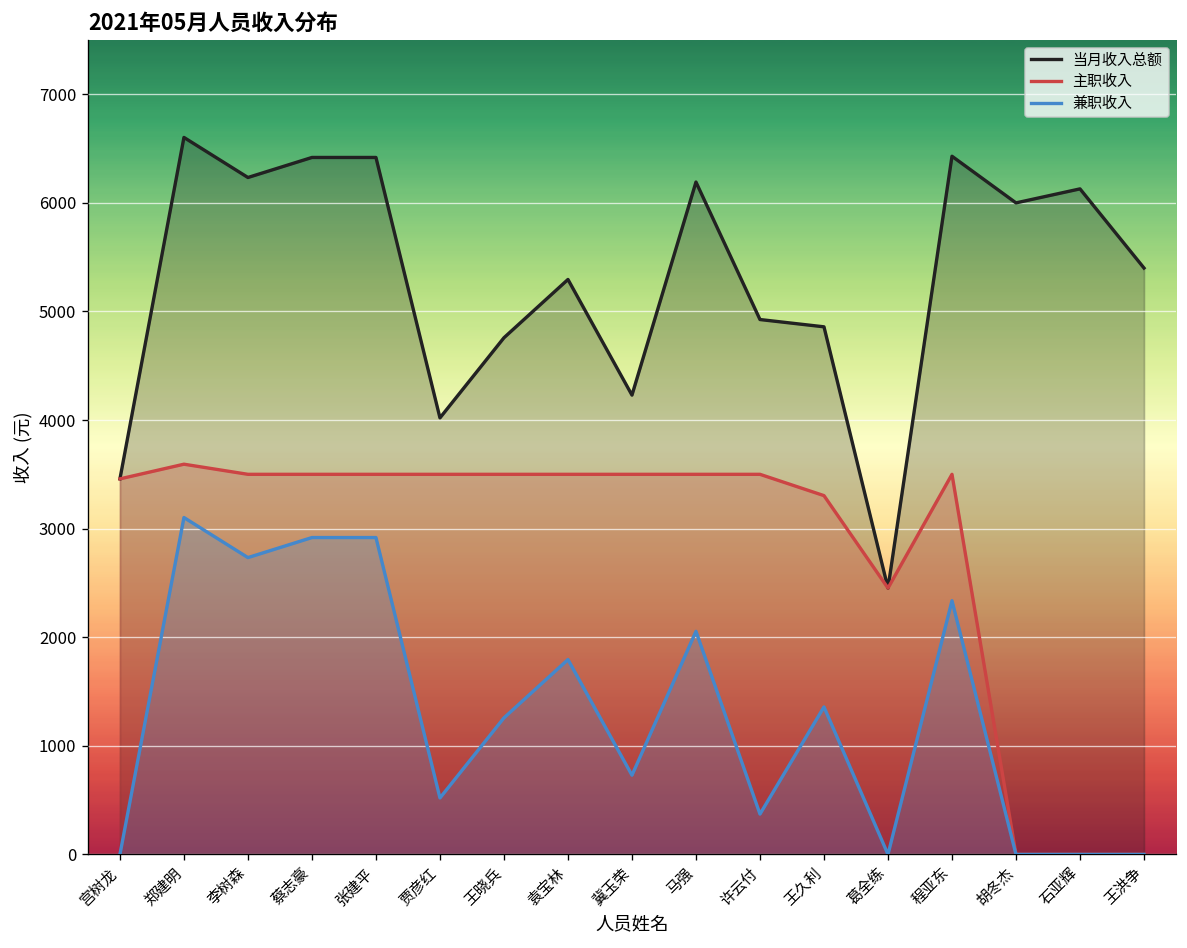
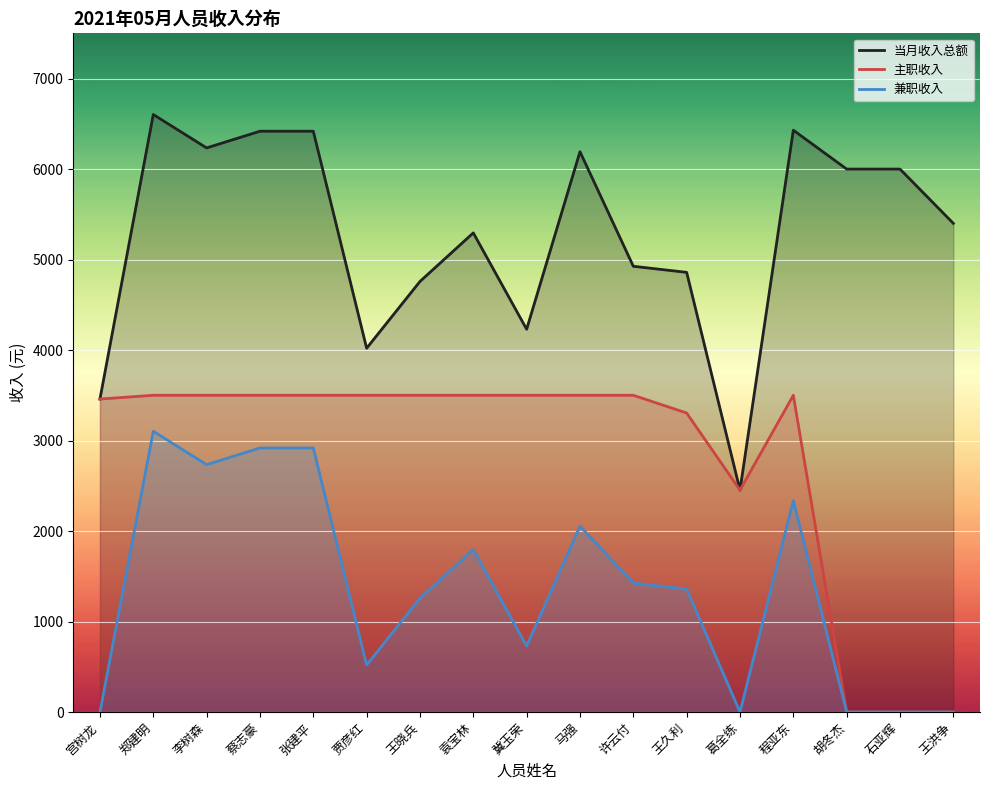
  {
    "当月收入总额": {
      "郑建明": 6600,
      "李树森": 6200,
      "蔡志豪": 6400,
      "张建平": 6400,
      "贾彦红": 4000,
      "王晓兵": 4800,
      "袁宝林": 5300,
      "冀玉荣": 4200,
      "马强": 6200,
      "许云付": 4900,
      "王久利": 4900,
      "程亚东": 6400,
      "胡冬杰": 6000,
-     "石亚辉": 6100,
+     "石亚辉": 6000,
      "王洪争": 5400
    },
    "主职收入": {
-     "郑建明": 3600,
+     "郑建明": 3500,
      "李树森": 3500,
      "蔡志豪": 3500,
      "张建平": 3500,
      "贾彦红": 3500,
      "王晓兵": 3500,
      "袁宝林": 3500,
      "冀玉荣": 3500,
      "马强": 3500,
      "许云付": 3500,
      "王久利": 3300,
      "程亚东": 3500
    },
    "兼职收入": {
      "宫树龙": 0,
      "郑建明": 3100,
      "李树森": 2700,
      "蔡志豪": 2900,
      "张建平": 2900,
      "贾彦红": 500,
      "王晓兵": 1300,
      "袁宝林": 1800,
      "冀玉荣": 700,
      "马强": 2100,
-     "许云付": 400,
+     "许云付": 1400,
      "王久利": 1400,
      "葛全练": 0,
      "程亚东": 2300
    }
  }
